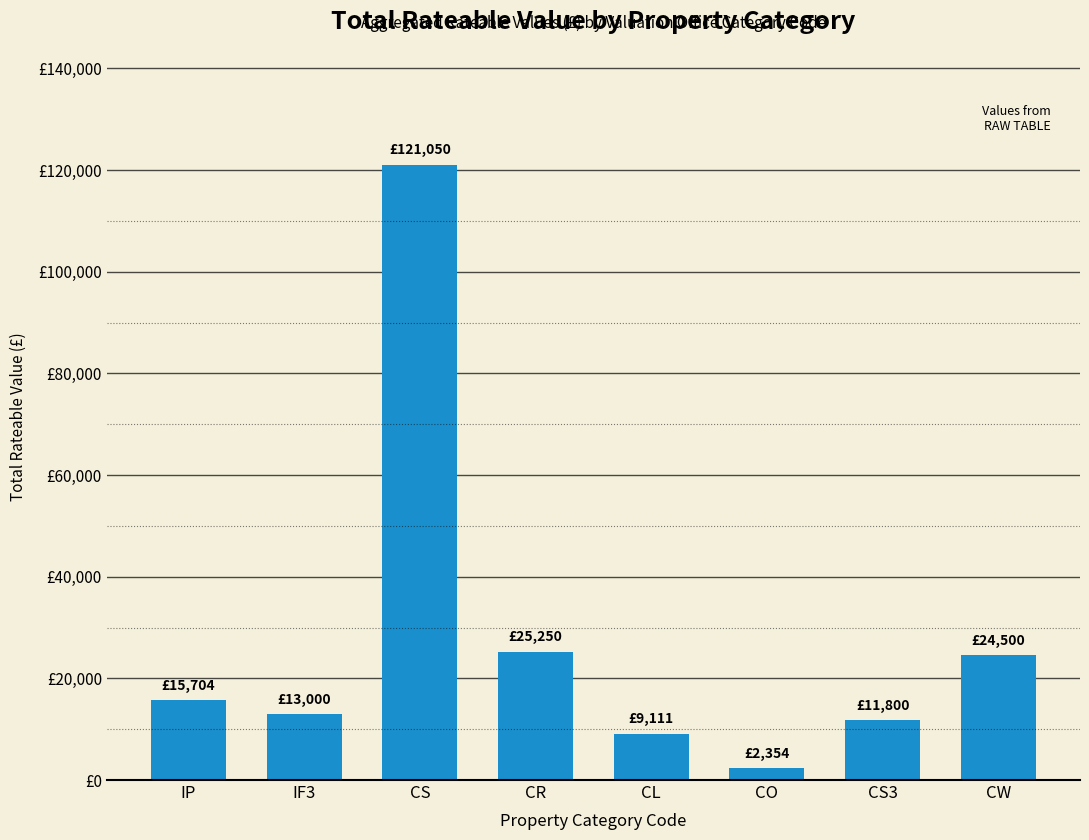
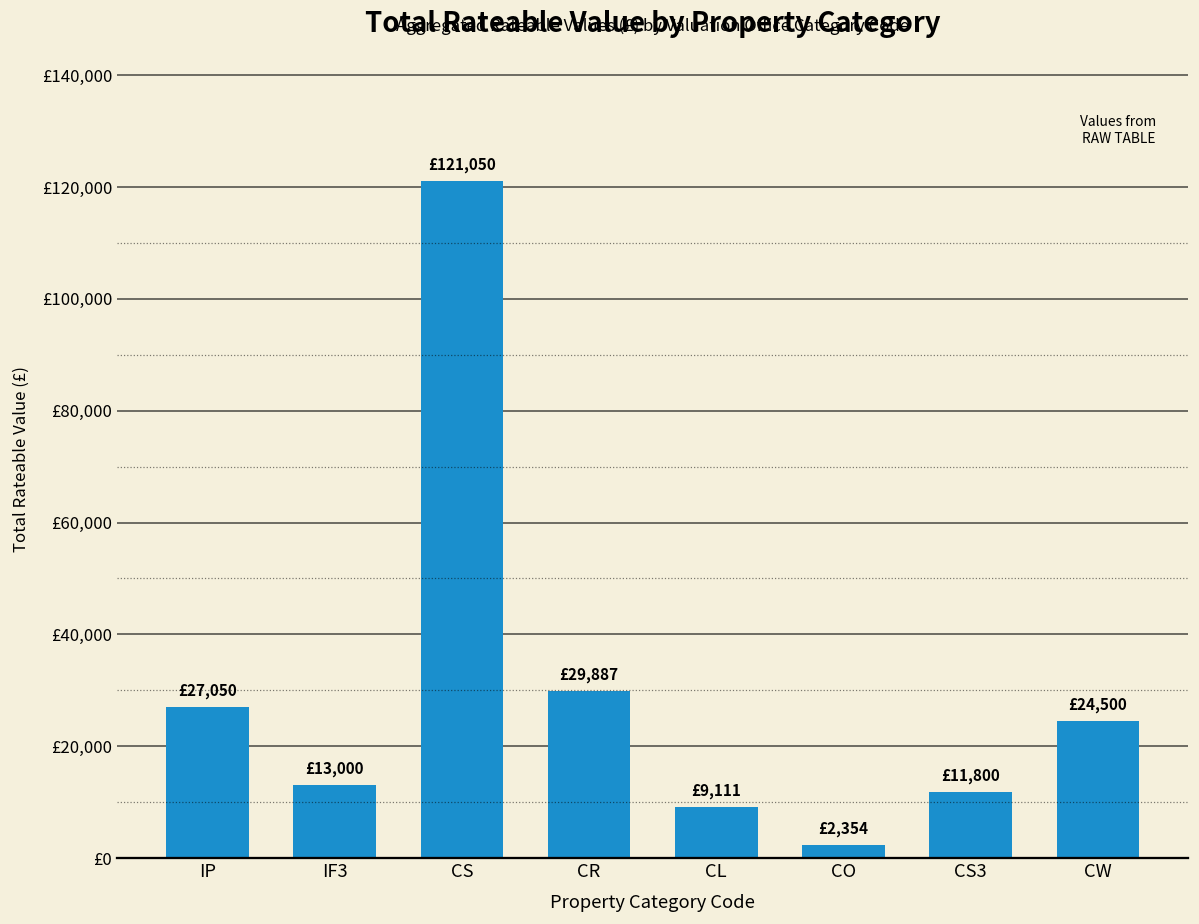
  {
-   "IP": "£15,704",
+   "IP": "£27,050",
    "IF3": "£13,000",
    "CS": "£121,050",
-   "CR": "£25,250",
+   "CR": "£29,887",
    "CL": "£9,111",
    "CO": "£2,354",
    "CS3": "£11,800",
    "CW": "£24,500"
  }
